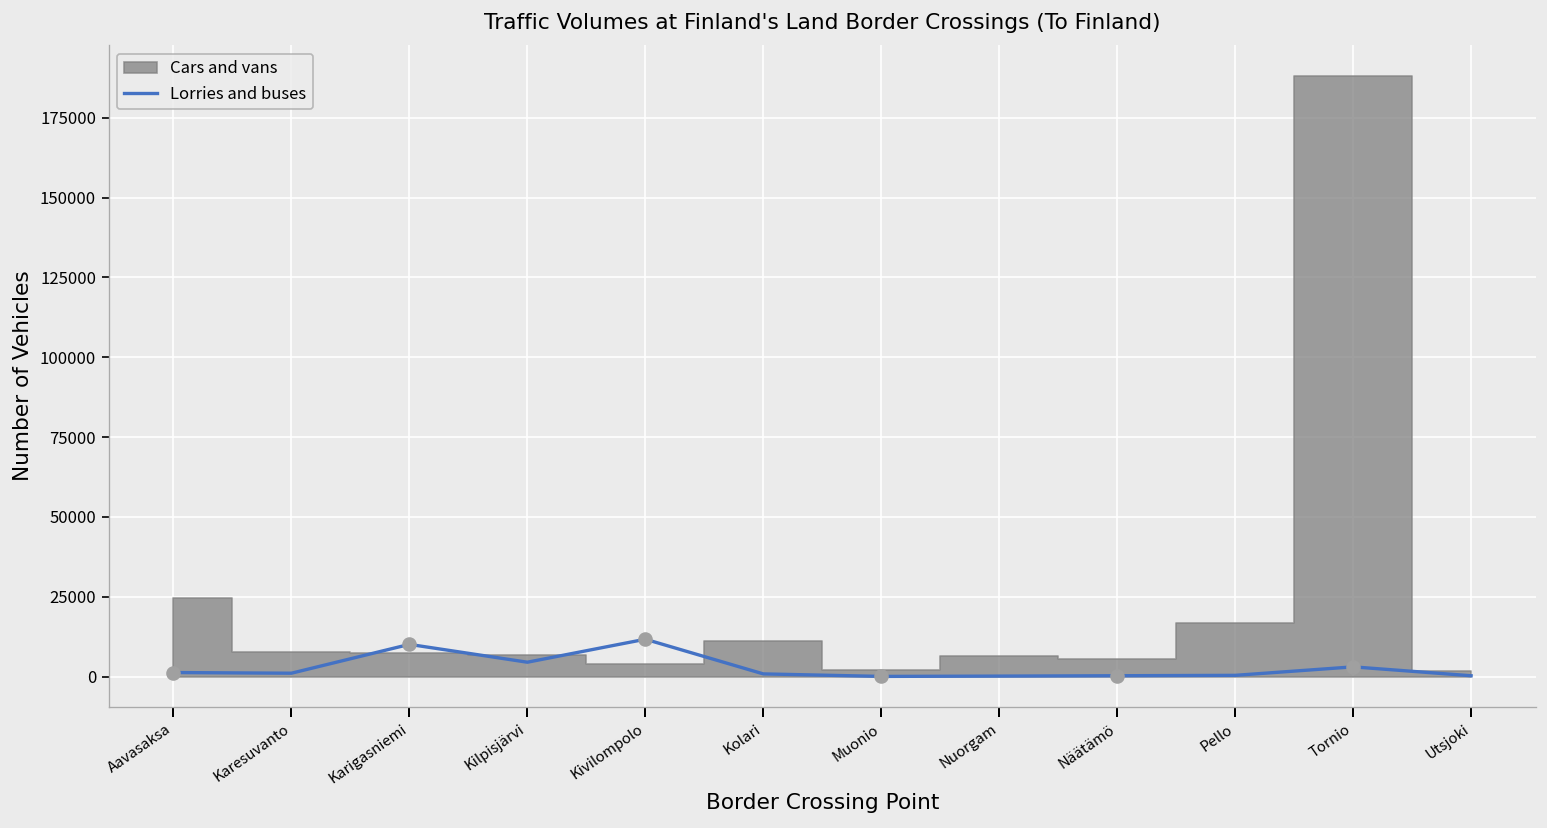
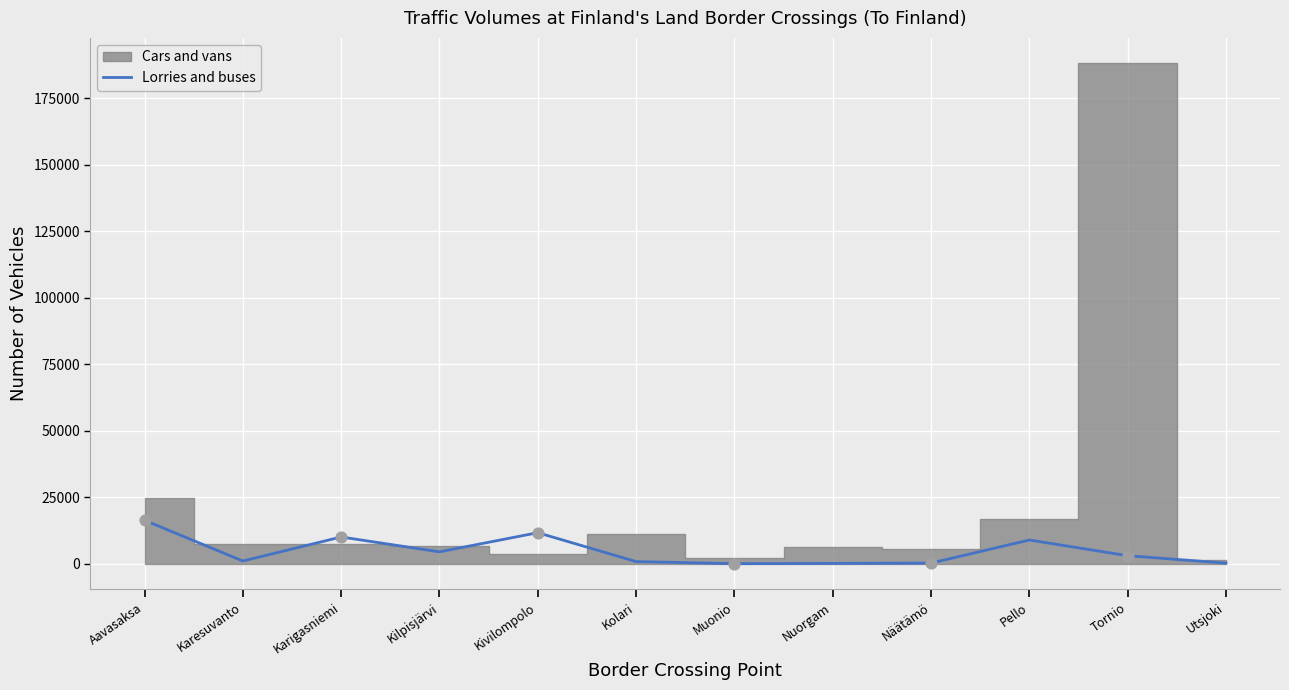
  {
    "Lorries and buses": {
-     "Aavasaksa": 1000,
+     "Aavasaksa": 16000,
      "Karesuvanto": 1000,
      "Kilpisjärvi": 4000,
      "Kolari": 1000,
      "Nuorgam": 0,
-     "Pello": 0,
+     "Pello": 9000,
      "Utsjoki": 0
    }
  }
